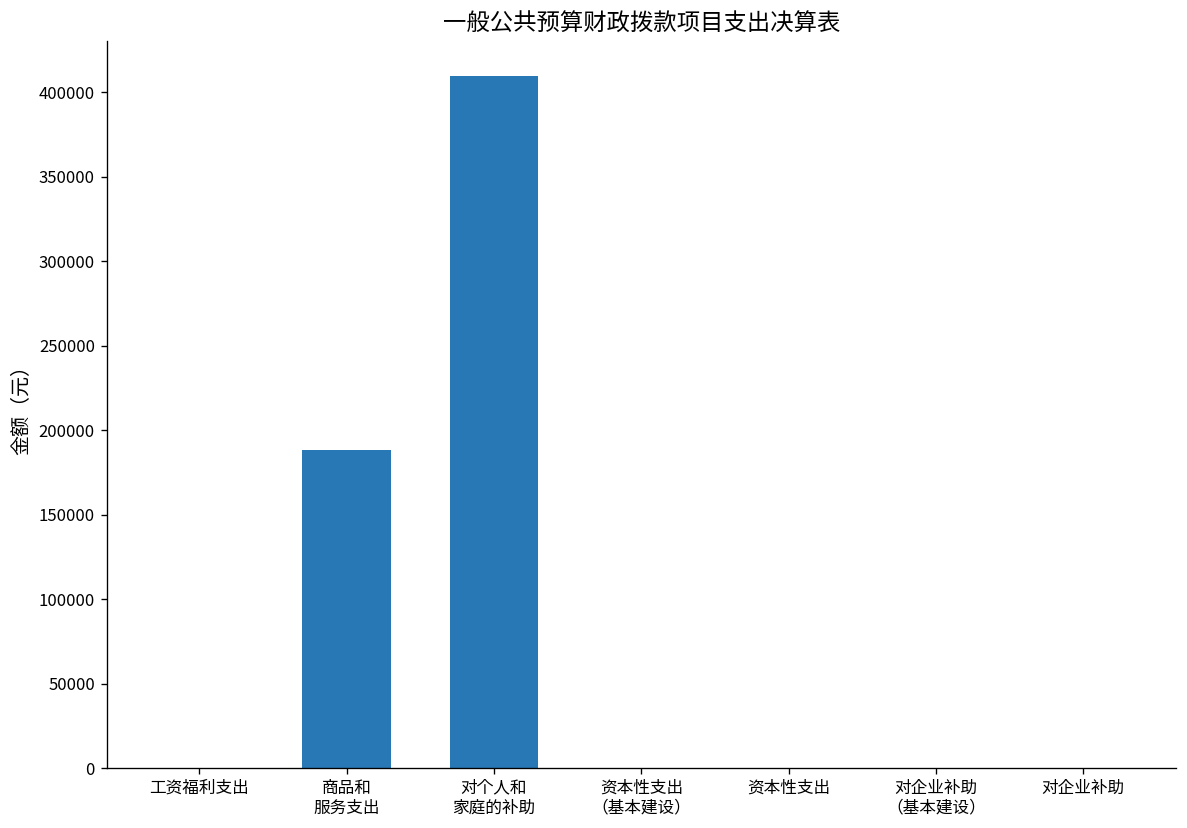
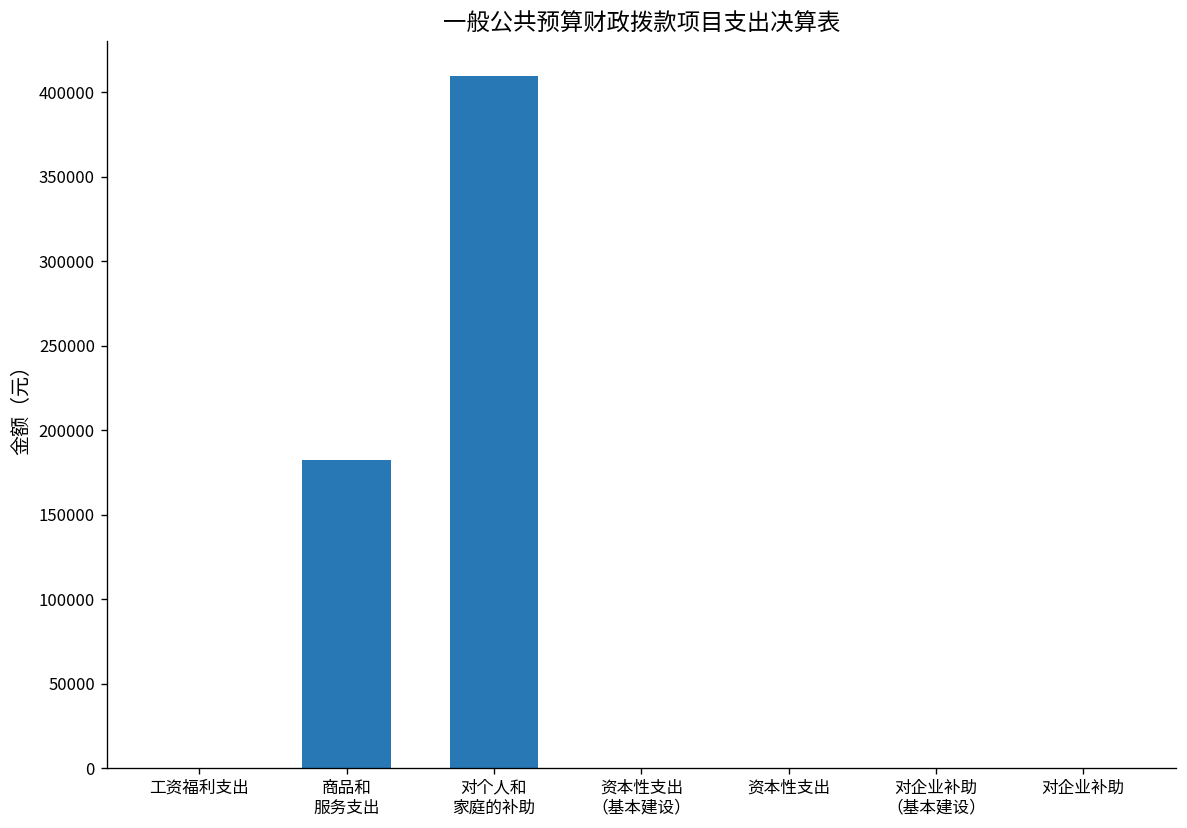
  {
    "工资福利支出": 0,
-   "商品和 服务支出": 188000,
+   "商品和 服务支出": 182000,
    "对个人和 家庭的补助": 410000,
    "资本性支出 （基本建设）": 0,
    "资本性支出": 0,
    "对企业补助 （基本建设）": 0,
    "对企业补助": 0
  }
